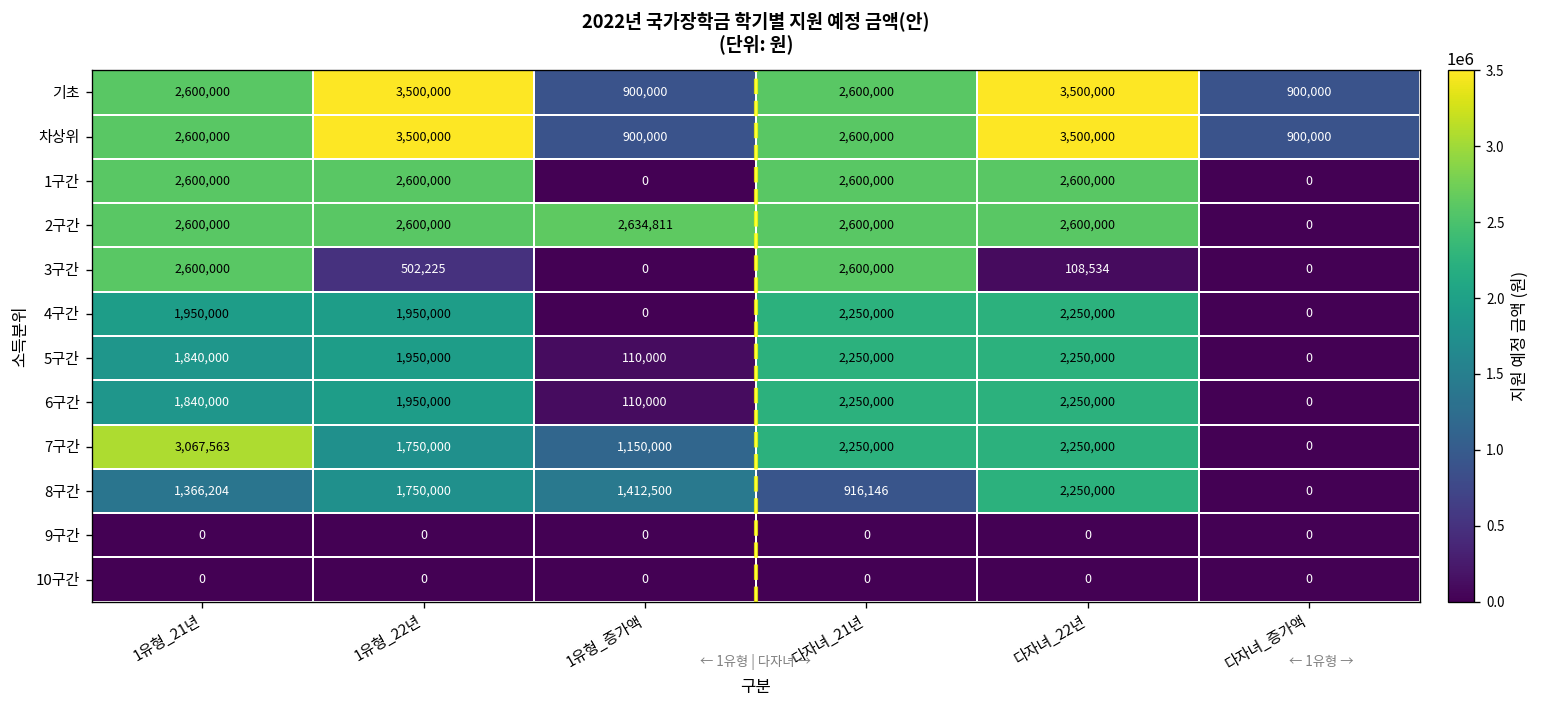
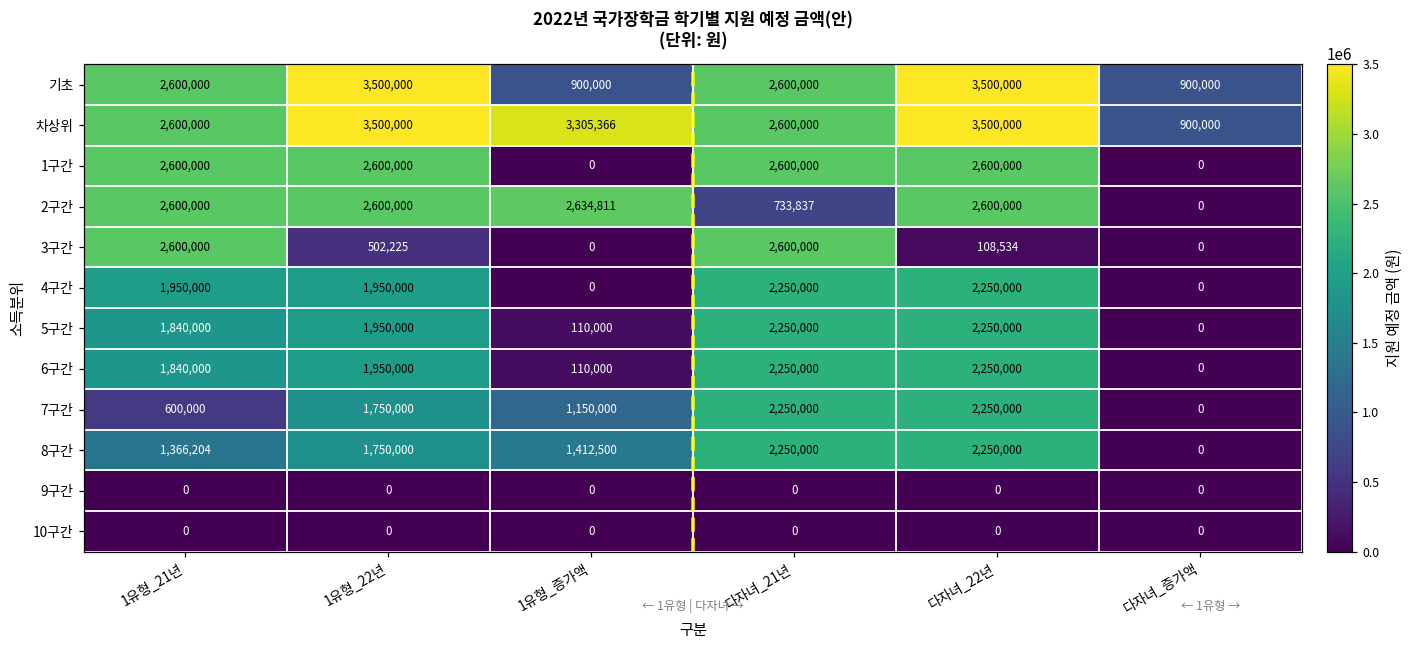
  {
    "기초": {
      "1유형_21년": "2,600,000",
      "1유형_22년": "3,500,000",
      "1유형_증가액": "900,000",
      "다자녀_21년": "2,600,000",
      "다자녀_22년": "3,500,000",
      "다자녀_증가액": "900,000"
    },
    "차상위": {
      "1유형_21년": "2,600,000",
      "1유형_22년": "3,500,000",
-     "1유형_증가액": "900,000",
+     "1유형_증가액": "3,305,366",
      "다자녀_21년": "2,600,000",
      "다자녀_22년": "3,500,000",
      "다자녀_증가액": "900,000"
    },
    "1구간": {
      "1유형_21년": "2,600,000",
      "1유형_22년": "2,600,000",
      "1유형_증가액": "0",
      "다자녀_21년": "2,600,000",
      "다자녀_22년": "2,600,000",
      "다자녀_증가액": "0"
    },
    "2구간": {
      "1유형_21년": "2,600,000",
      "1유형_22년": "2,600,000",
      "1유형_증가액": "2,634,811",
-     "다자녀_21년": "2,600,000",
+     "다자녀_21년": "733,837",
      "다자녀_22년": "2,600,000",
      "다자녀_증가액": "0"
    },
    "3구간": {
      "1유형_21년": "2,600,000",
      "1유형_22년": "502,225",
      "1유형_증가액": "0",
      "다자녀_21년": "2,600,000",
      "다자녀_22년": "108,534",
      "다자녀_증가액": "0"
    },
    "4구간": {
      "1유형_21년": "1,950,000",
      "1유형_22년": "1,950,000",
      "1유형_증가액": "0",
      "다자녀_21년": "2,250,000",
      "다자녀_22년": "2,250,000",
      "다자녀_증가액": "0"
    },
    "5구간": {
      "1유형_21년": "1,840,000",
      "1유형_22년": "1,950,000",
      "1유형_증가액": "110,000",
      "다자녀_21년": "2,250,000",
      "다자녀_22년": "2,250,000",
      "다자녀_증가액": "0"
    },
    "6구간": {
      "1유형_21년": "1,840,000",
      "1유형_22년": "1,950,000",
      "1유형_증가액": "110,000",
      "다자녀_21년": "2,250,000",
      "다자녀_22년": "2,250,000",
      "다자녀_증가액": "0"
    },
    "7구간": {
-     "1유형_21년": "3,067,563",
+     "1유형_21년": "600,000",
      "1유형_22년": "1,750,000",
      "1유형_증가액": "1,150,000",
      "다자녀_21년": "2,250,000",
      "다자녀_22년": "2,250,000",
      "다자녀_증가액": "0"
    },
    "8구간": {
      "1유형_21년": "1,366,204",
      "1유형_22년": "1,750,000",
      "1유형_증가액": "1,412,500",
-     "다자녀_21년": "916,146",
+     "다자녀_21년": "2,250,000",
      "다자녀_22년": "2,250,000",
      "다자녀_증가액": "0"
    },
    "9구간": {
      "1유형_21년": "0",
      "1유형_22년": "0",
      "1유형_증가액": "0",
      "다자녀_21년": "0",
      "다자녀_22년": "0",
      "다자녀_증가액": "0"
    },
    "10구간": {
      "1유형_21년": "0",
      "1유형_22년": "0",
      "1유형_증가액": "0",
      "다자녀_21년": "0",
      "다자녀_22년": "0",
      "다자녀_증가액": "0"
    }
  }
